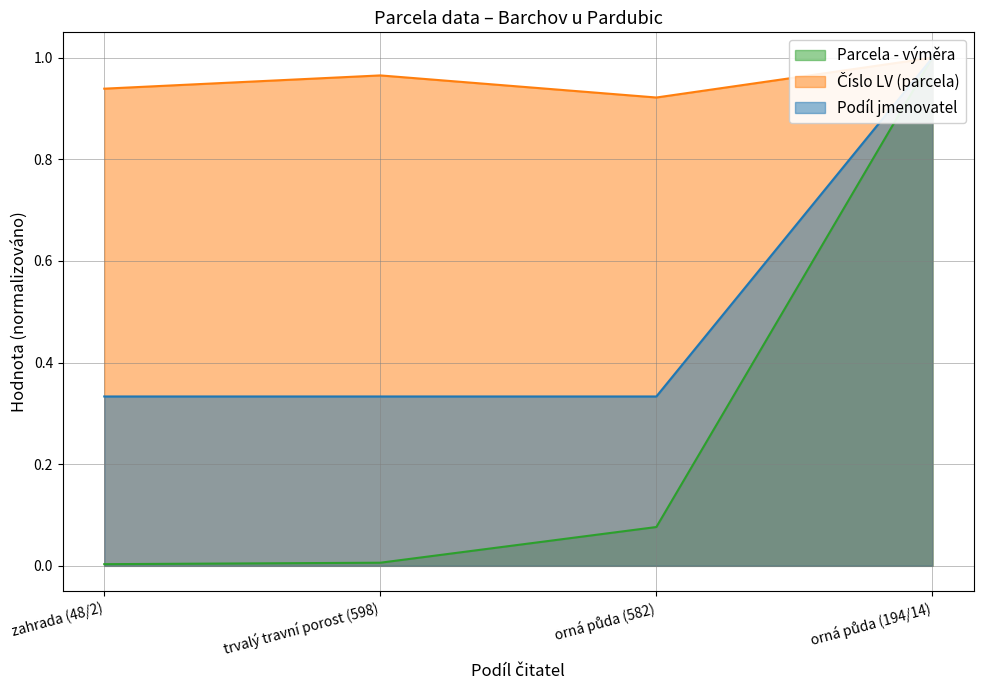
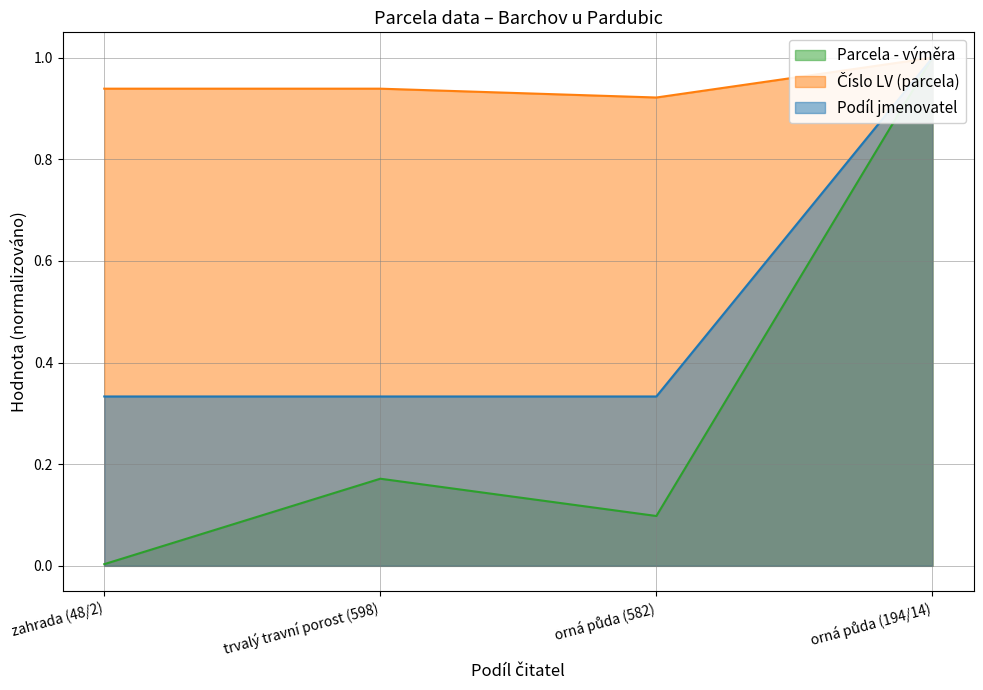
  {
    "Parcela - výměra": {
      "zahrada (48/2)": 0.00,
-     "trvalý travní porost (598)": 0.01,
-     "orná půda (582)": 0.08
+     "trvalý travní porost (598)": 0.17,
+     "orná půda (582)": 0.10
    },
    "Číslo LV (parcela)": {
      "zahrada (48/2)": 0.94,
-     "trvalý travní porost (598)": 0.97,
+     "trvalý travní porost (598)": 0.94,
      "orná půda (582)": 0.92
    },
    "Podíl jmenovatel": {
      "zahrada (48/2)": 0.33,
      "trvalý travní porost (598)": 0.33,
      "orná půda (582)": 0.33
    }
  }
